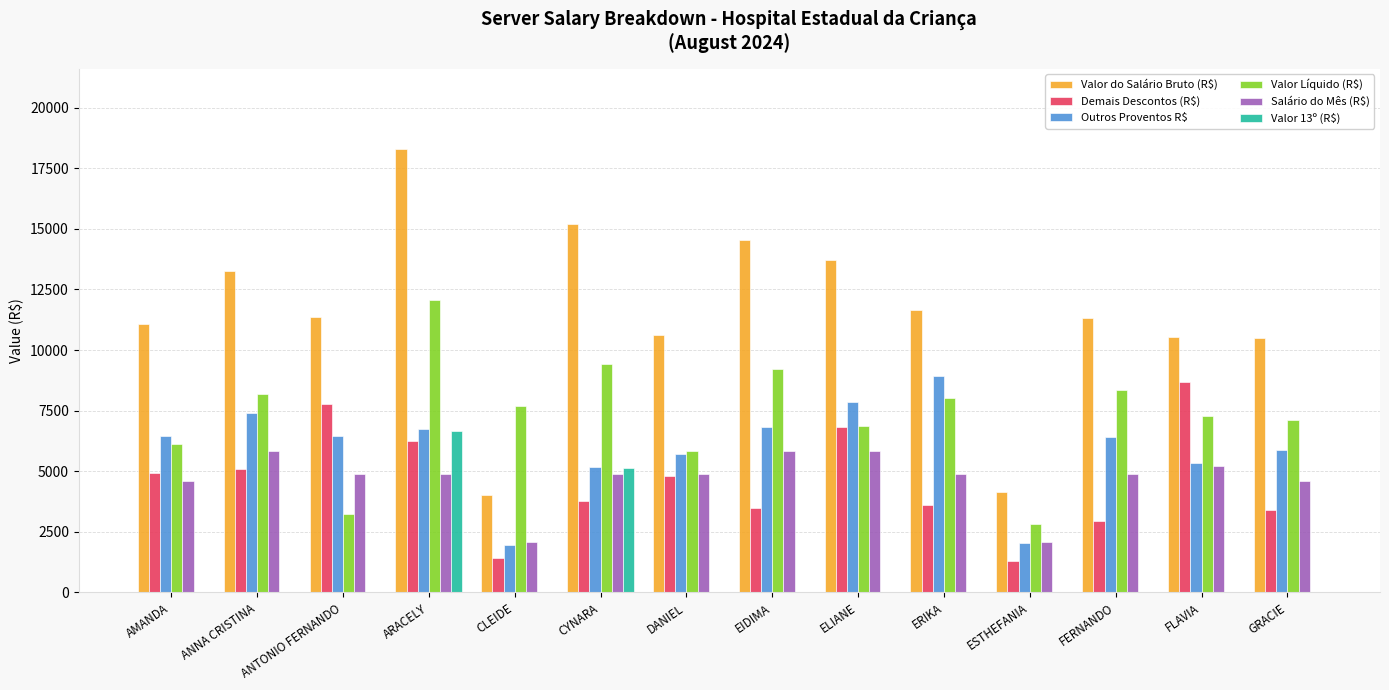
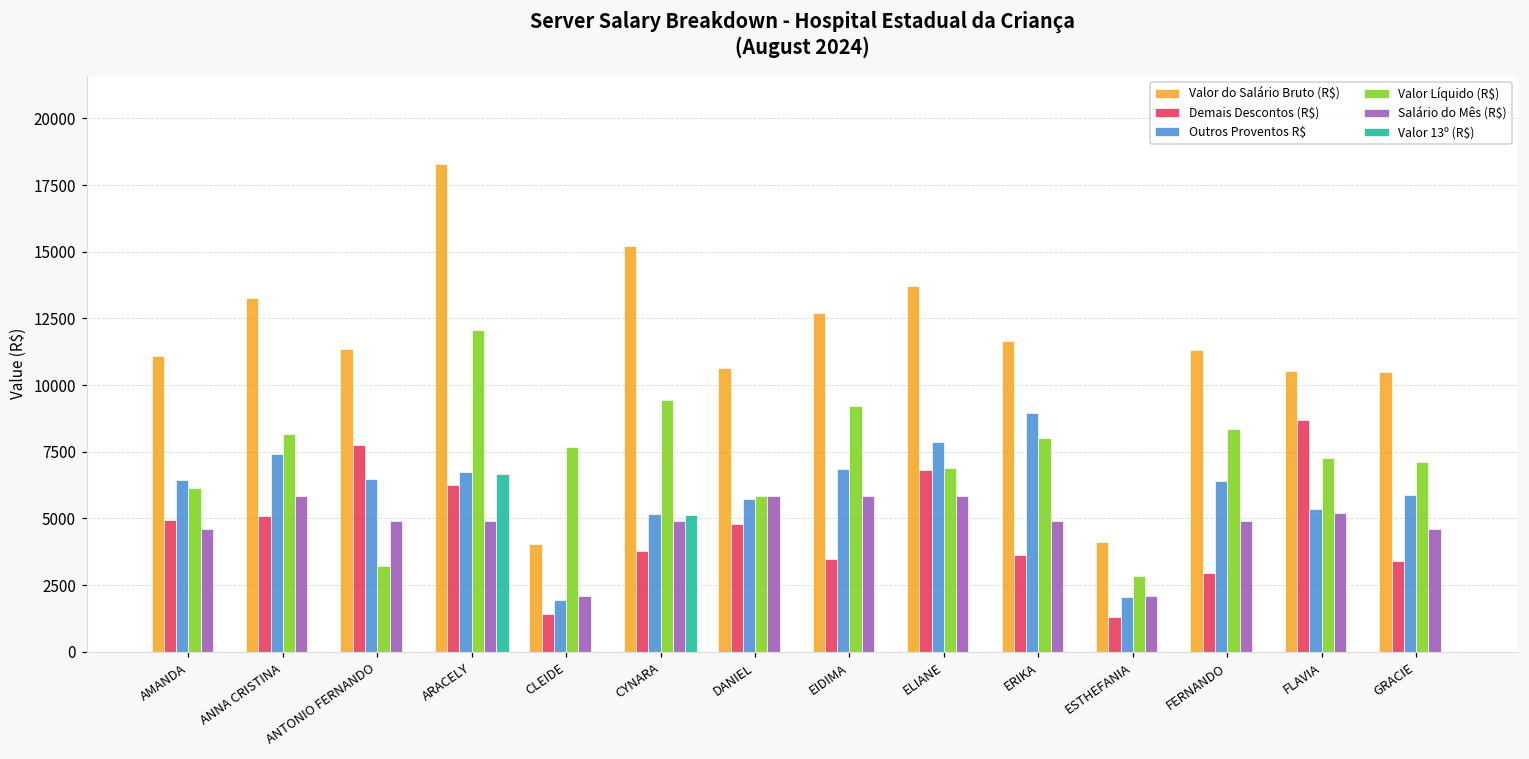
  {
    "Valor do Salário Bruto (R$)": {
      "AMANDA": 11100,
      "ANNA CRISTINA": 13300,
      "ANTONIO FERNANDO": 11400,
      "ARACELY": 18300,
      "CLEIDE": 4000,
      "CYNARA": 15200,
      "DANIEL": 10600,
-     "EIDIMA": 14600,
+     "EIDIMA": 12700,
      "ELIANE": 13700,
      "ERIKA": 11600,
      "ESTHEFANIA": 4100,
      "FERNANDO": 11300,
      "FLAVIA": 10500,
      "GRACIE": 10500
    },
    "Demais Descontos (R$)": {
      "AMANDA": 4900,
      "ANNA CRISTINA": 5100,
      "ANTONIO FERNANDO": 7800,
      "ARACELY": 6300,
      "CLEIDE": 1400,
      "CYNARA": 3800,
      "DANIEL": 4800,
      "EIDIMA": 3500,
      "ELIANE": 6800,
      "ERIKA": 3600,
      "ESTHEFANIA": 1300,
      "FERNANDO": 2900,
      "FLAVIA": 8700,
      "GRACIE": 3400
    },
    "Outros Proventos R$": {
      "AMANDA": 6500,
      "ANNA CRISTINA": 7400,
      "ANTONIO FERNANDO": 6500,
      "ARACELY": 6800,
      "CLEIDE": 1900,
      "CYNARA": 5200,
      "DANIEL": 5700,
      "EIDIMA": 6800,
      "ELIANE": 7900,
      "ERIKA": 8900,
      "ESTHEFANIA": 2000,
      "FERNANDO": 6400,
      "FLAVIA": 5300,
      "GRACIE": 5900
    },
    "Valor Líquido (R$)": {
      "AMANDA": 6100,
      "ANNA CRISTINA": 8200,
      "ANTONIO FERNANDO": 3200,
      "ARACELY": 12100,
      "CLEIDE": 7700,
      "CYNARA": 9400,
      "DANIEL": 5800,
      "EIDIMA": 9200,
      "ELIANE": 6900,
      "ERIKA": 8000,
      "ESTHEFANIA": 2800,
      "FERNANDO": 8400,
      "FLAVIA": 7300,
      "GRACIE": 7100
    },
    "Salário do Mês (R$)": {
      "AMANDA": 4600,
      "ANNA CRISTINA": 5800,
      "ANTONIO FERNANDO": 4900,
      "ARACELY": 4900,
      "CLEIDE": 2100,
      "CYNARA": 4900,
-     "DANIEL": 4900,
+     "DANIEL": 5900,
      "EIDIMA": 5800,
      "ELIANE": 5800,
      "ERIKA": 4900,
      "ESTHEFANIA": 2100,
      "FERNANDO": 4900,
      "FLAVIA": 5200,
      "GRACIE": 4600
    },
    "Valor 13º (R$)": {
      "AMANDA": 0,
      "ANNA CRISTINA": 0,
      "ANTONIO FERNANDO": 0,
      "ARACELY": 6700,
      "CLEIDE": 0,
      "CYNARA": 5100,
      "DANIEL": 0,
      "EIDIMA": 0,
      "ELIANE": 0,
      "ERIKA": 0,
      "ESTHEFANIA": 0,
      "FERNANDO": 0,
      "FLAVIA": 0,
      "GRACIE": 0
    }
  }
